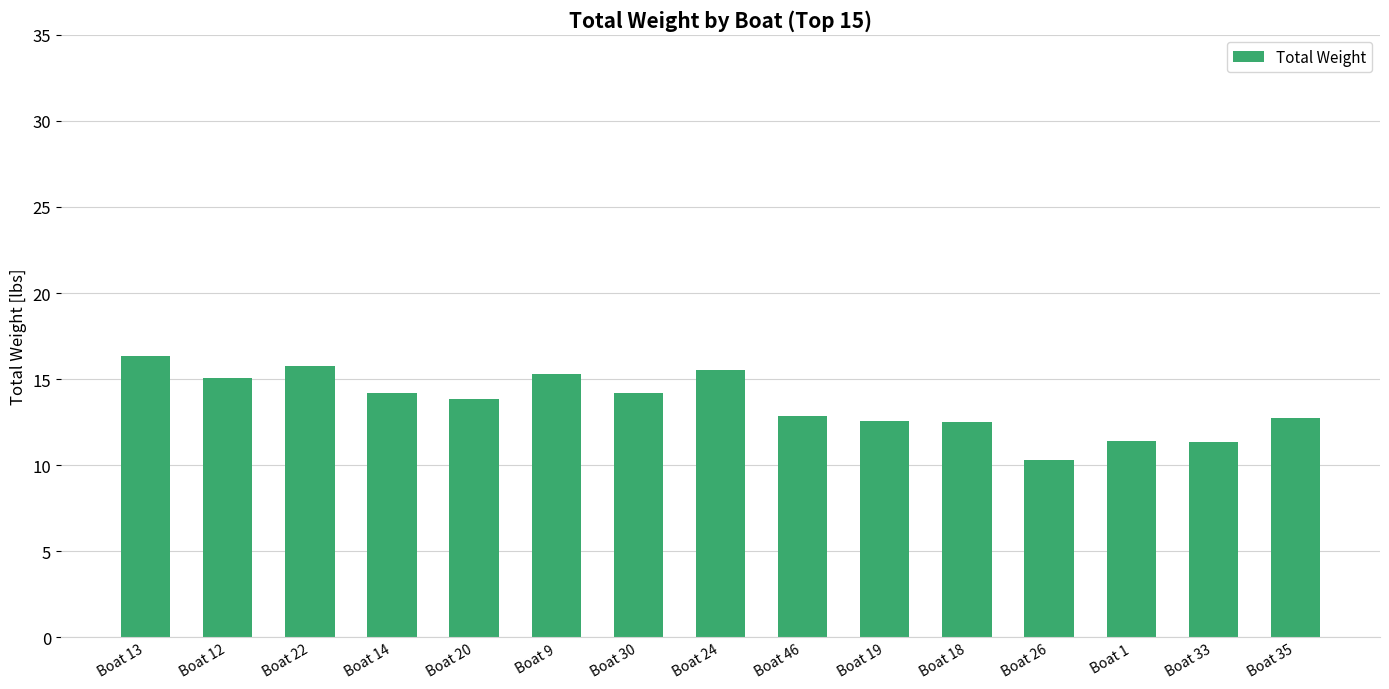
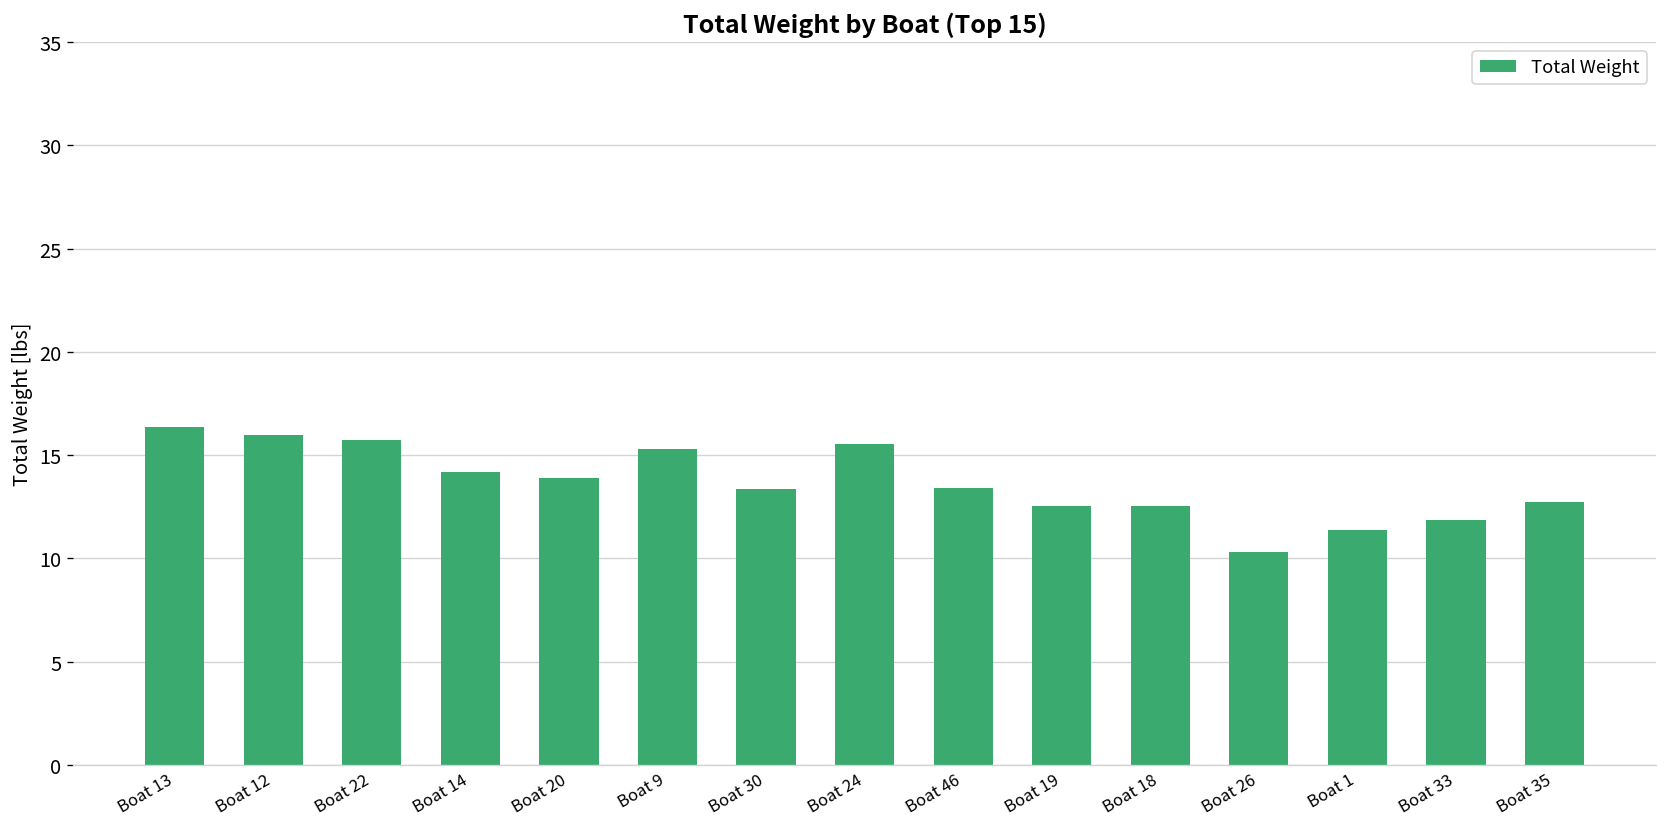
  {
    "Boat 13": 16.4,
-   "Boat 12": 15.1,
+   "Boat 12": 16.0,
    "Boat 22": 15.8,
    "Boat 14": 14.2,
    "Boat 20": 13.9,
    "Boat 9": 15.3,
-   "Boat 30": 14.2,
+   "Boat 30": 13.4,
    "Boat 24": 15.5,
-   "Boat 46": 12.9,
+   "Boat 46": 13.4,
    "Boat 19": 12.6,
    "Boat 18": 12.5,
    "Boat 26": 10.3,
    "Boat 1": 11.4,
-   "Boat 33": 11.3,
+   "Boat 33": 11.9,
    "Boat 35": 12.7
  }
